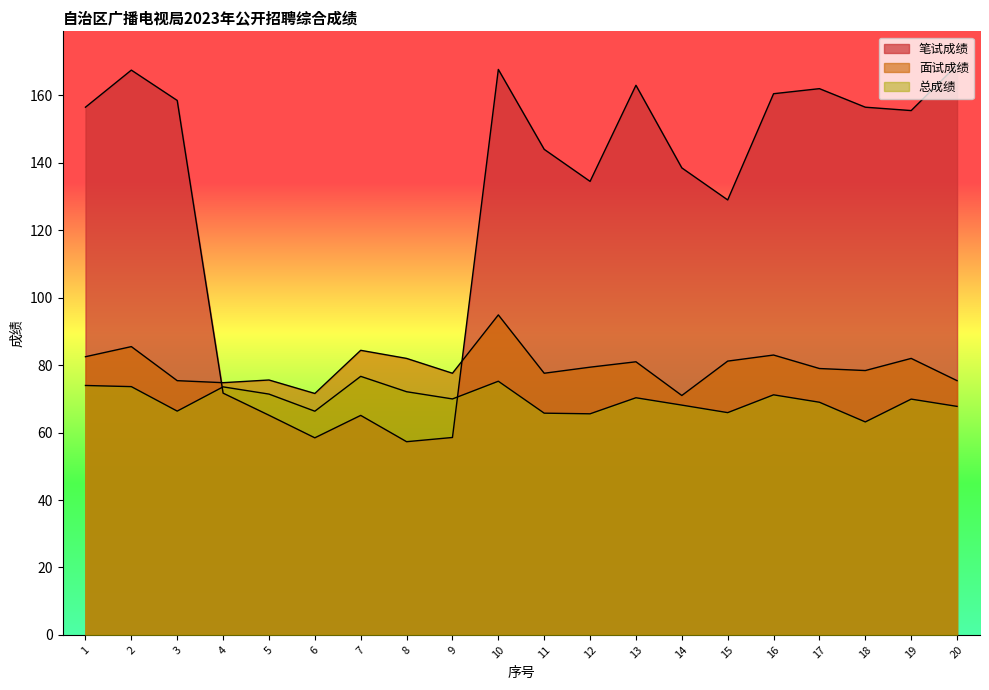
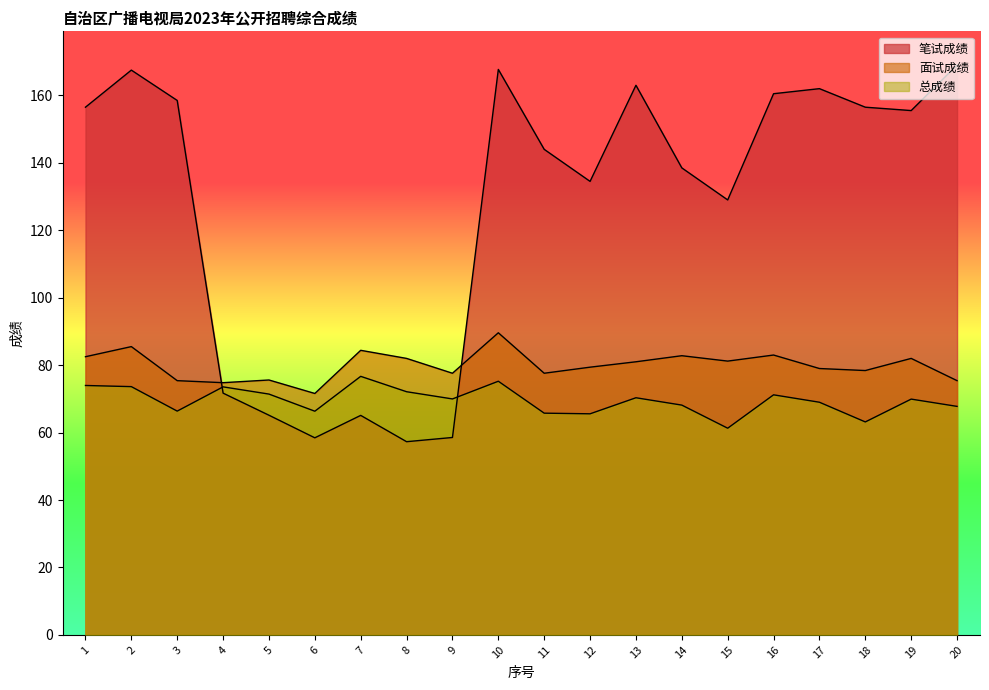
  {
    "笔试成绩": {
      "1": 157,
      "2": 168,
      "3": 159,
      "4": 72,
      "5": 65,
      "6": 58,
      "7": 65,
      "8": 57,
      "9": 59,
      "10": 168,
      "11": 144,
      "12": 135,
      "13": 163,
      "14": 139,
      "15": 129,
      "16": 161,
      "17": 162,
      "18": 157,
      "19": 156
    },
    "面试成绩": {
      "1": 83,
      "2": 86,
      "3": 75,
      "4": 75,
      "5": 76,
      "6": 72,
      "7": 84,
      "8": 82,
      "9": 78,
-     "10": 95,
+     "10": 90,
      "11": 78,
      "12": 79,
      "13": 81,
-     "14": 71,
+     "14": 83,
      "15": 81,
      "16": 83,
      "17": 79,
      "18": 78,
      "19": 82,
      "20": 75
    },
    "总成绩": {
      "1": 74,
      "2": 74,
      "3": 66,
      "4": 74,
      "5": 71,
      "6": 66,
      "7": 77,
      "8": 72,
      "9": 70,
      "10": 75,
      "11": 66,
      "12": 66,
      "13": 70,
      "14": 68,
-     "15": 66,
+     "15": 61,
      "16": 71,
      "17": 69,
      "18": 63,
      "19": 70,
      "20": 68
    }
  }
